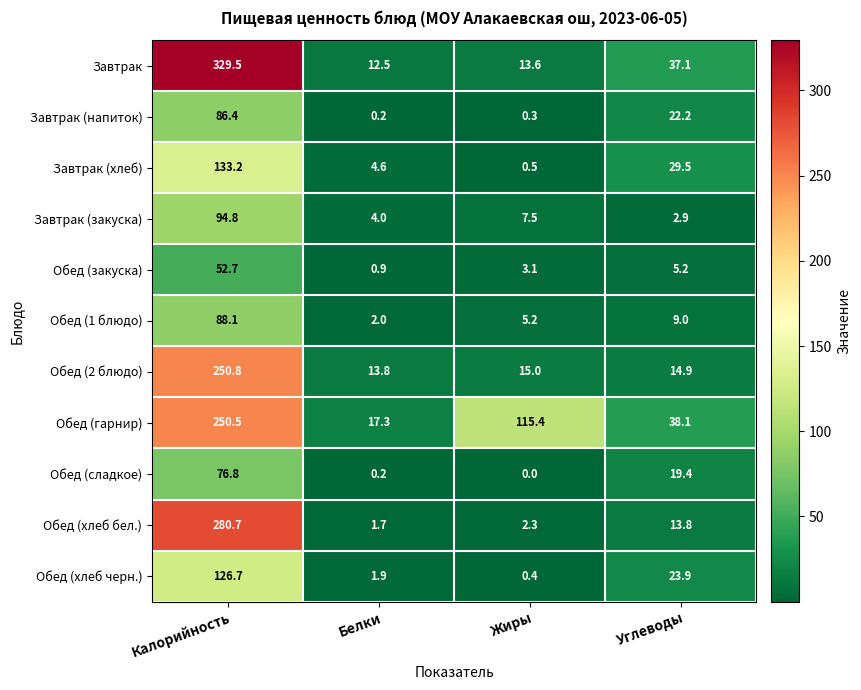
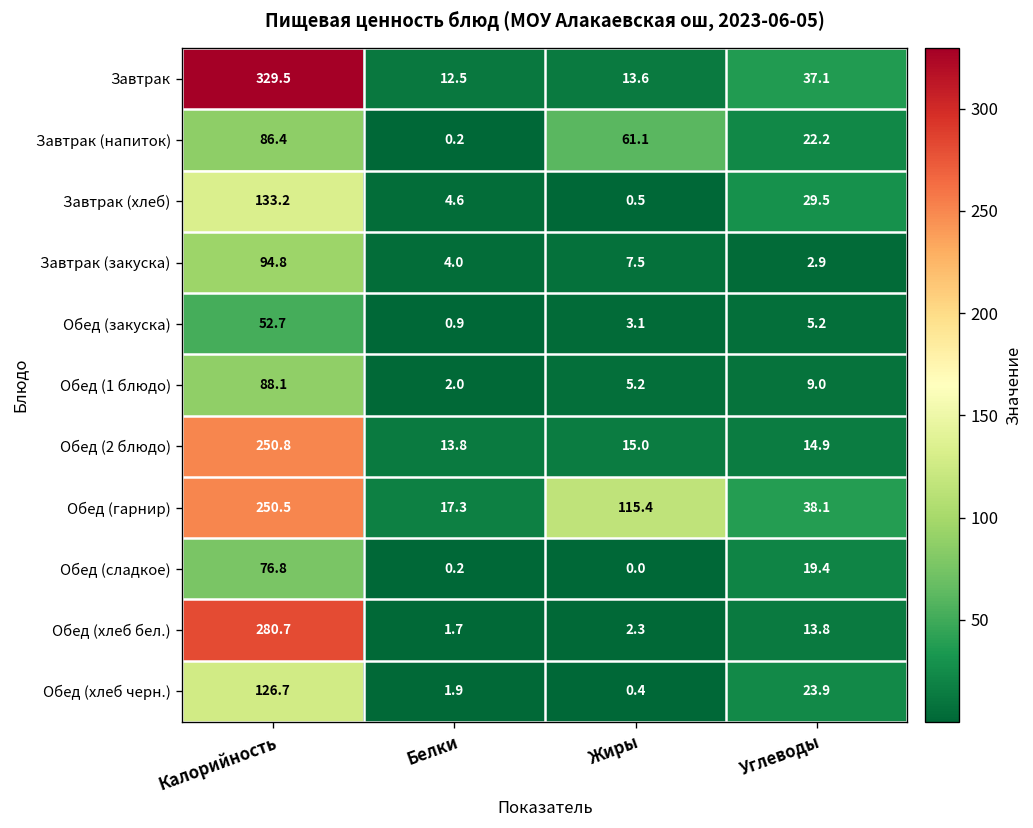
  {
    "Завтрак": {
      "Калорийность": 329.5,
      "Белки": 12.5,
      "Жиры": 13.6,
      "Углеводы": 37.1
    },
    "Завтрак (напиток)": {
      "Калорийность": 86.4,
      "Белки": 0.2,
-     "Жиры": 0.3,
+     "Жиры": 61.1,
      "Углеводы": 22.2
    },
    "Завтрак (хлеб)": {
      "Калорийность": 133.2,
      "Белки": 4.6,
      "Жиры": 0.5,
      "Углеводы": 29.5
    },
    "Завтрак (закуска)": {
      "Калорийность": 94.8,
      "Белки": 4.0,
      "Жиры": 7.5,
      "Углеводы": 2.9
    },
    "Обед (закуска)": {
      "Калорийность": 52.7,
      "Белки": 0.9,
      "Жиры": 3.1,
      "Углеводы": 5.2
    },
    "Обед (1 блюдо)": {
      "Калорийность": 88.1,
      "Белки": 2.0,
      "Жиры": 5.2,
      "Углеводы": 9.0
    },
    "Обед (2 блюдо)": {
      "Калорийность": 250.8,
      "Белки": 13.8,
      "Жиры": 15.0,
      "Углеводы": 14.9
    },
    "Обед (гарнир)": {
      "Калорийность": 250.5,
      "Белки": 17.3,
      "Жиры": 115.4,
      "Углеводы": 38.1
    },
    "Обед (сладкое)": {
      "Калорийность": 76.8,
      "Белки": 0.2,
      "Жиры": 0.0,
      "Углеводы": 19.4
    },
    "Обед (хлеб бел.)": {
      "Калорийность": 280.7,
      "Белки": 1.7,
      "Жиры": 2.3,
      "Углеводы": 13.8
    },
    "Обед (хлеб черн.)": {
      "Калорийность": 126.7,
      "Белки": 1.9,
      "Жиры": 0.4,
      "Углеводы": 23.9
    }
  }
